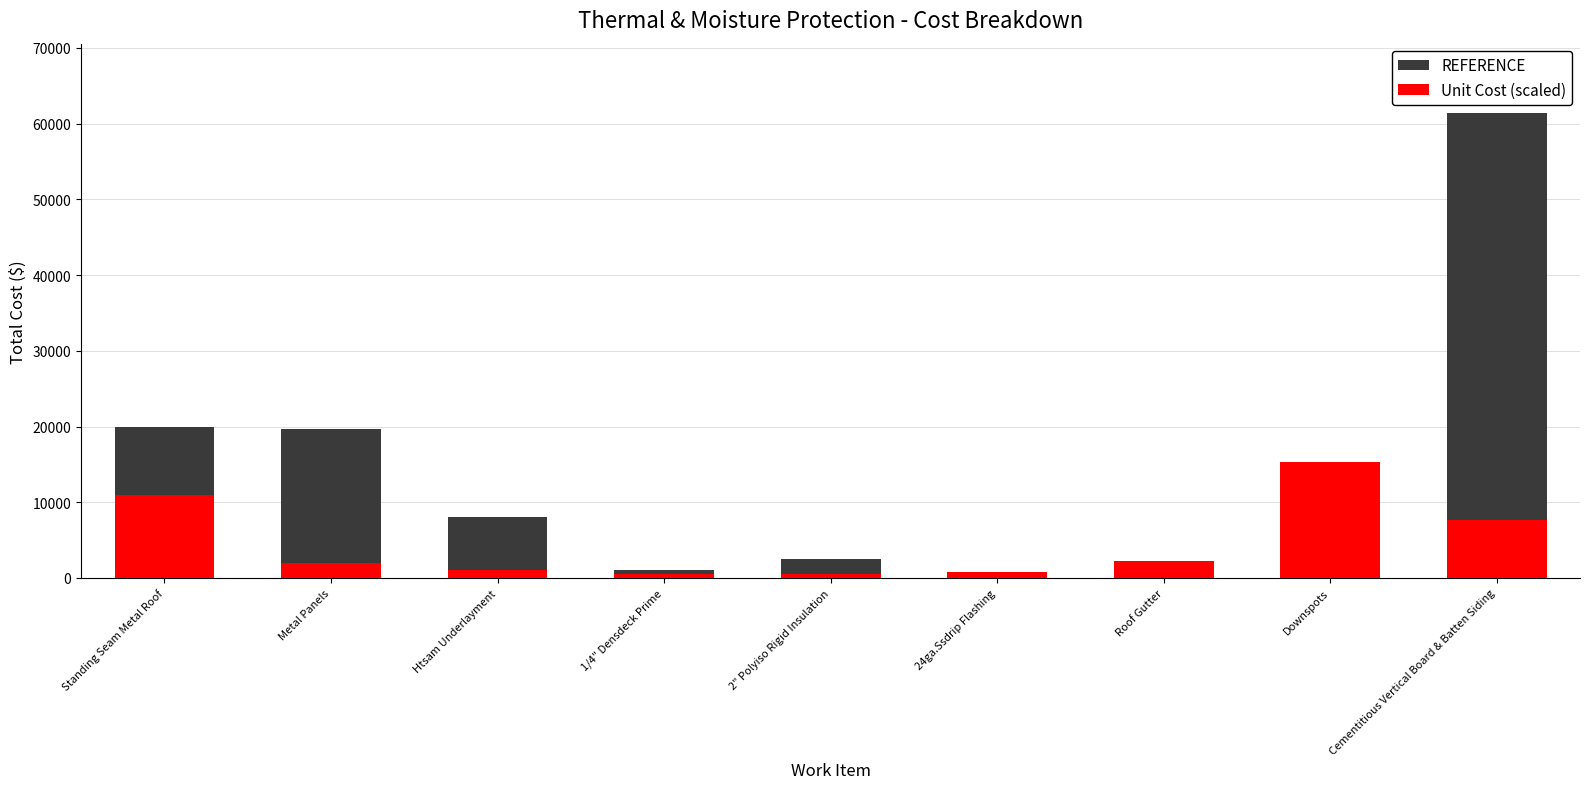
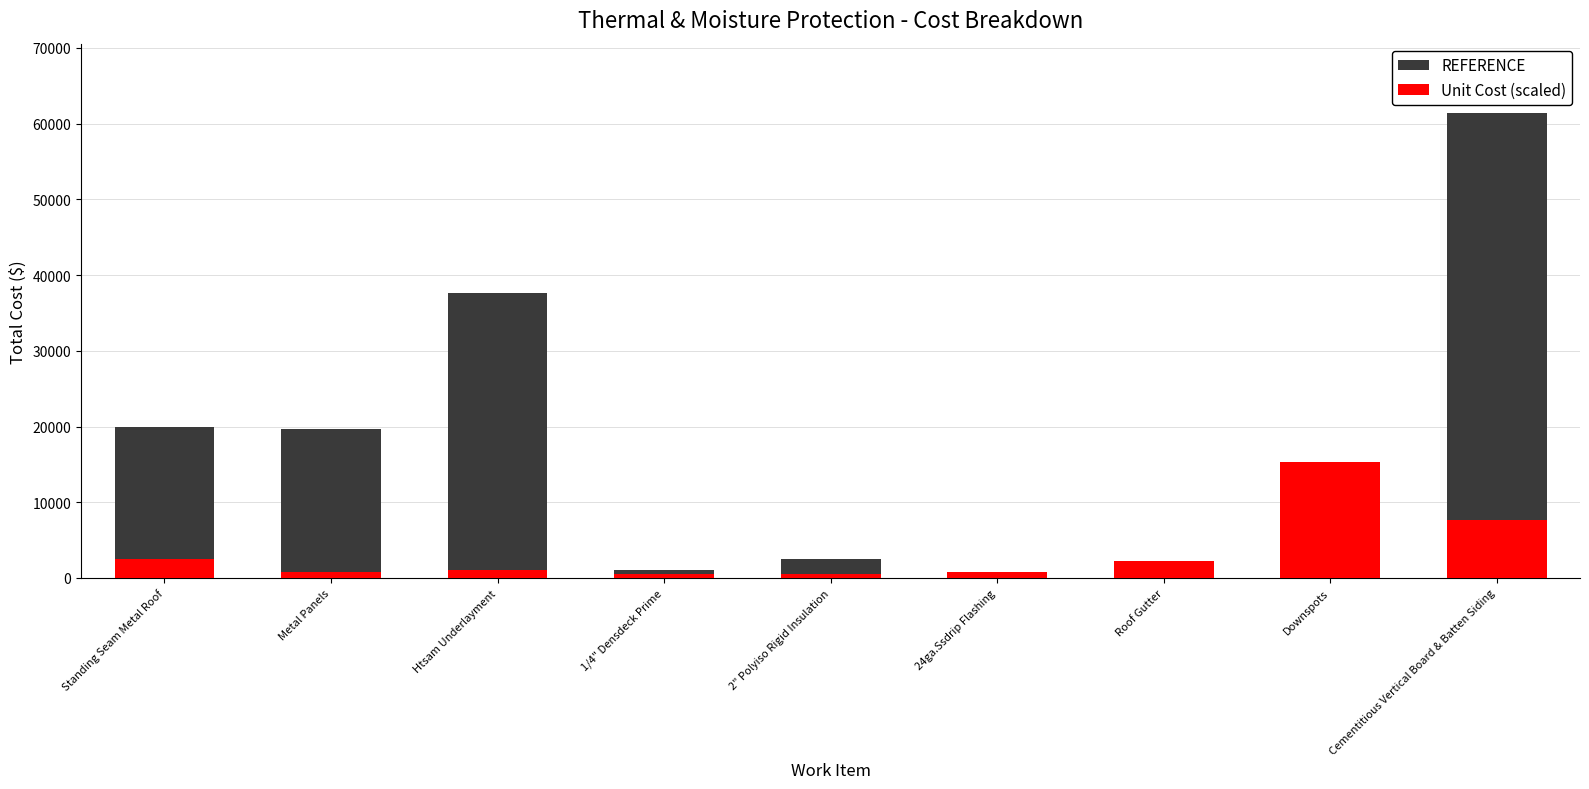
  {
    "REFERENCE": {
      "Standing Seam Metal Roof": 20000,
      "Metal Panels": 20000,
-     "Htsam Underlayment": 8000,
+     "Htsam Underlayment": 38000,
      "1/4\" Densdeck Prime": 1000,
      "2\" Polyiso Rigid Insulation": 3000,
      "24ga.Ssdrip Flashing": 1000,
      "Cementitious Vertical Board & Batten Siding": 61000
    },
    "Unit Cost (scaled)": {
-     "Standing Seam Metal Roof": 11000,
-     "Metal Panels": 2000,
+     "Standing Seam Metal Roof": 3000,
+     "Metal Panels": 1000,
      "24ga.Ssdrip Flashing": 1000,
      "Roof Gutter": 2000,
      "Downspots": 15000
    }
  }
